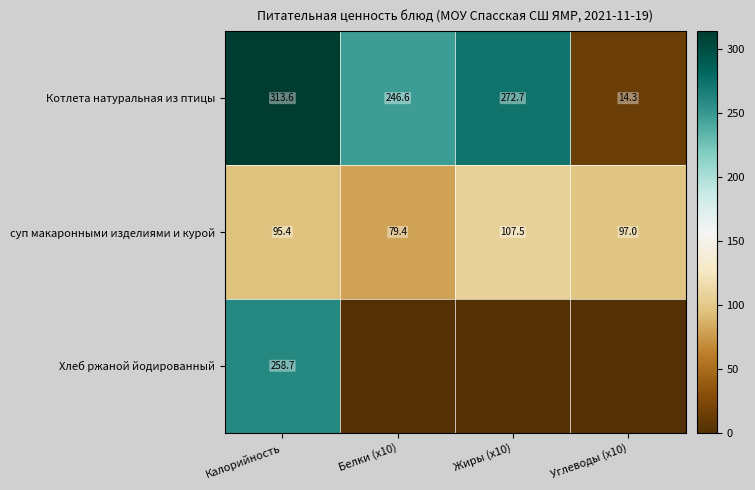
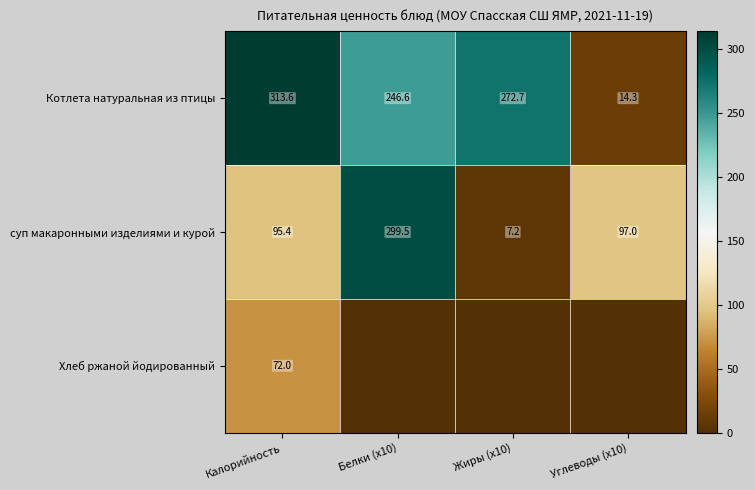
  {
    "суп макаронными изделиями и курой": {
-     "Белки (x10)": 79.4,
-     "Жиры (x10)": 107.5
+     "Белки (x10)": 299.5,
+     "Жиры (x10)": 7.2
    },
    "Хлеб ржаной йодированный": {
-     "Калорийность": 258.7
+     "Калорийность": 72.0
    }
  }
